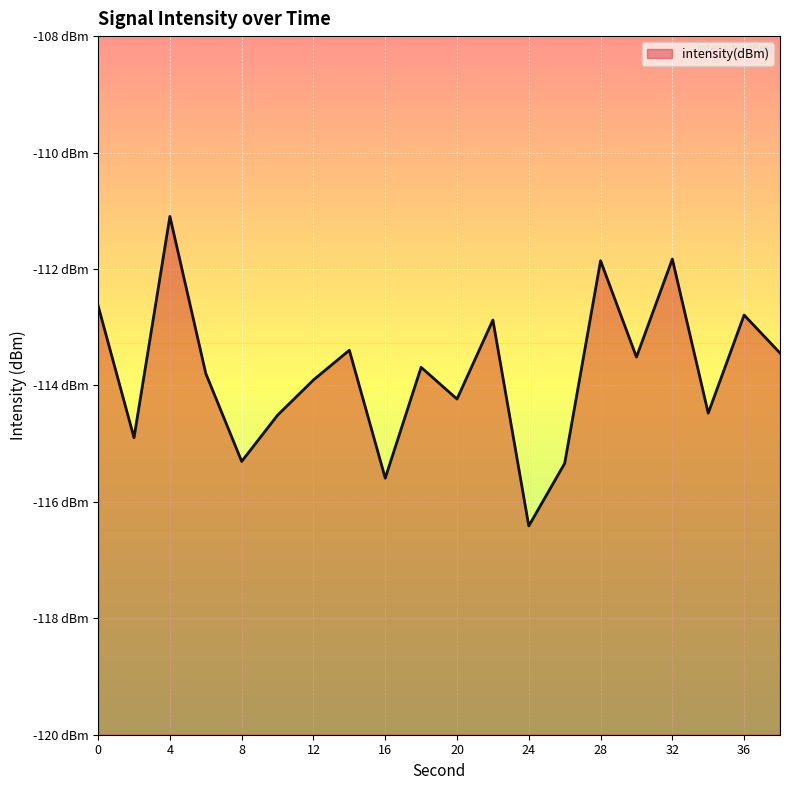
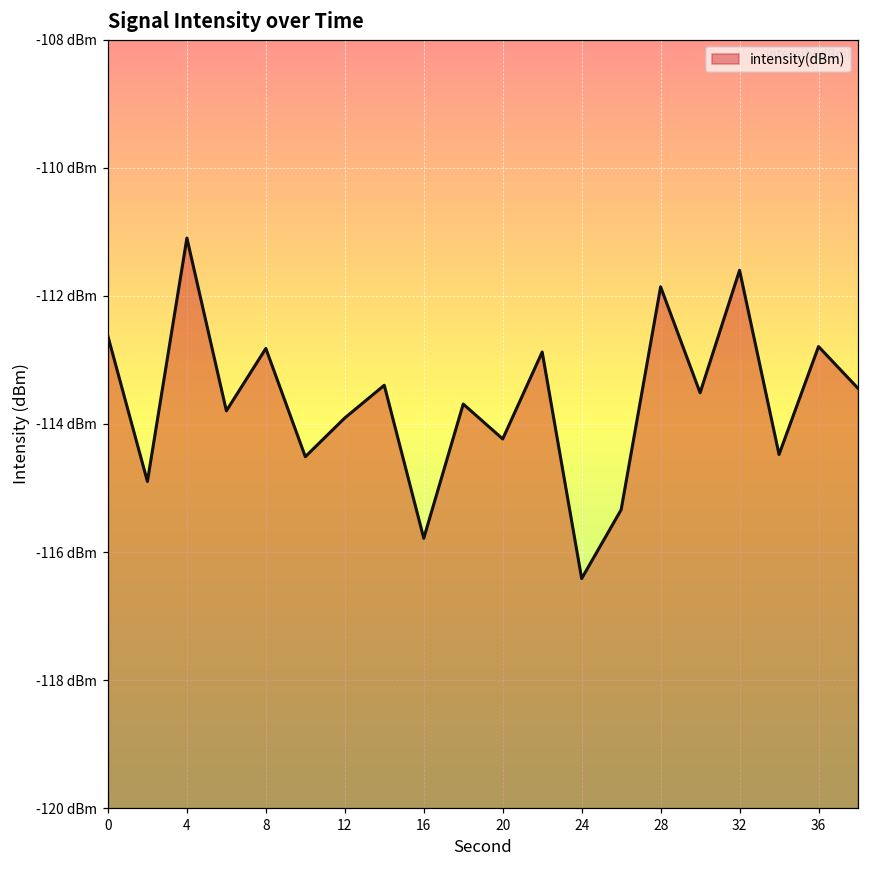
  {
    "0": "-112.6 dBm",
    "4": "-111.1 dBm",
-   "8": "-115.3 dBm",
+   "8": "-112.8 dBm",
    "12": "-113.9 dBm",
-   "16": "-115.6 dBm",
+   "16": "-115.8 dBm",
    "20": "-114.2 dBm",
    "24": "-116.4 dBm",
    "28": "-111.9 dBm",
-   "32": "-111.8 dBm",
+   "32": "-111.6 dBm",
    "36": "-112.8 dBm"
  }
